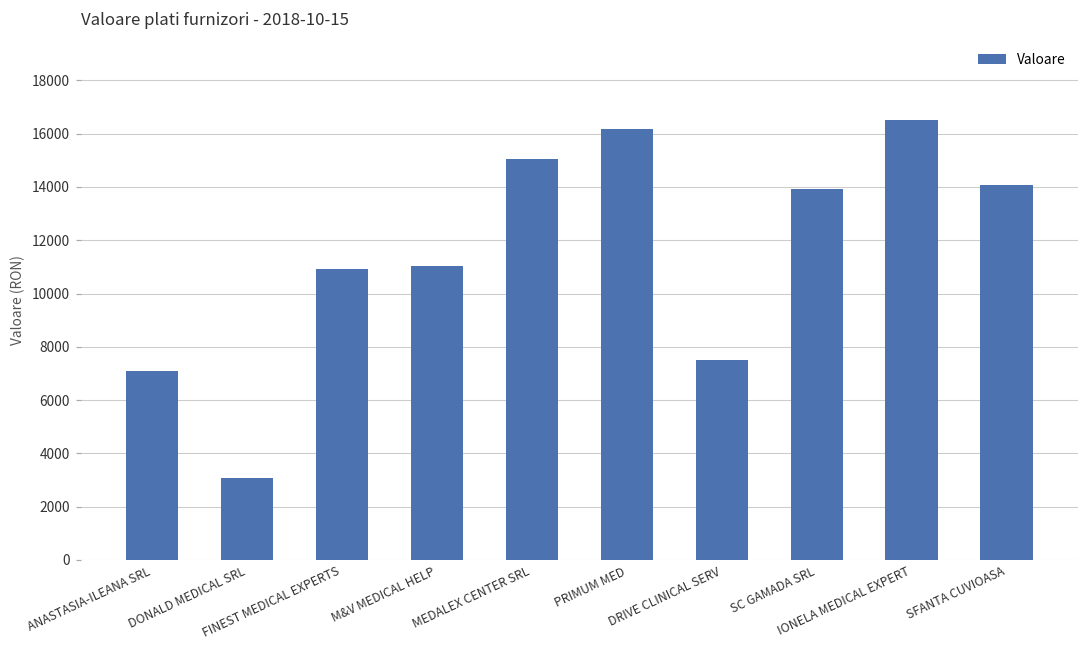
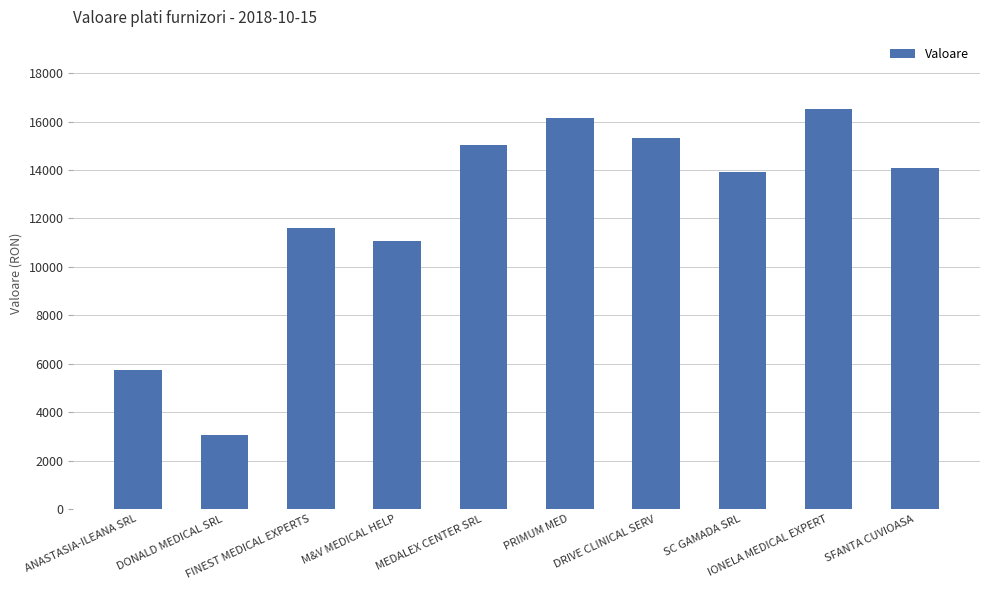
  {
-   "ANASTASIA-ILEANA SRL": 7100,
+   "ANASTASIA-ILEANA SRL": 5700,
    "DONALD MEDICAL SRL": 3100,
-   "FINEST MEDICAL EXPERTS": 10900,
+   "FINEST MEDICAL EXPERTS": 11600,
    "M&V MEDICAL HELP": 11100,
    "MEDALEX CENTER SRL": 15100,
    "PRIMUM MED": 16200,
-   "DRIVE CLINICAL SERV": 7500,
+   "DRIVE CLINICAL SERV": 15300,
    "SC GAMADA SRL": 13900,
    "IONELA MEDICAL EXPERT": 16500,
    "SFANTA CUVIOASA": 14100
  }
